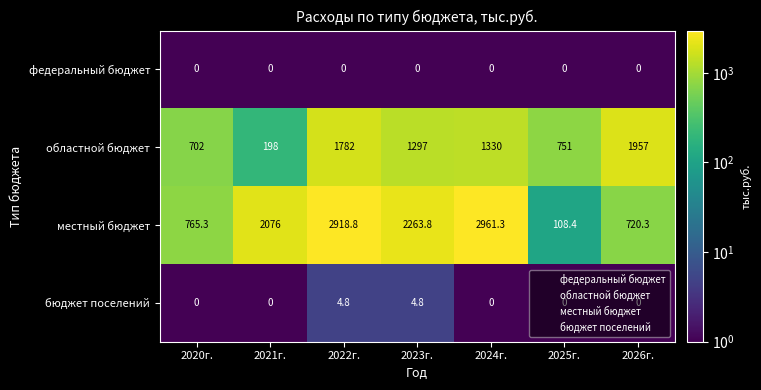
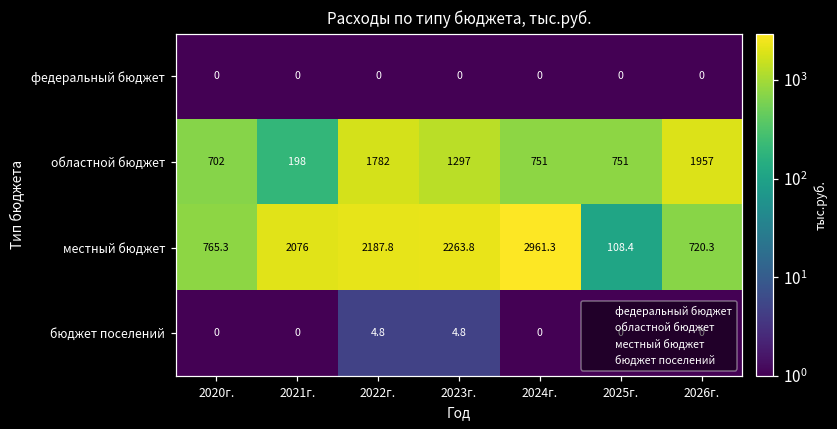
  {
    "федеральный бюджет": {
      "2020г.": 0,
      "2021г.": 0,
      "2022г.": 0,
      "2023г.": 0,
      "2024г.": 0,
      "2025г.": 0,
      "2026г.": 0
    },
    "областной бюджет": {
      "2020г.": 702,
      "2021г.": 198,
      "2022г.": 1782,
      "2023г.": 1297,
-     "2024г.": 1330,
+     "2024г.": 751,
      "2025г.": 751,
      "2026г.": 1957
    },
    "местный бюджет": {
      "2020г.": 765.3,
      "2021г.": 2076,
-     "2022г.": 2918.8,
+     "2022г.": 2187.8,
      "2023г.": 2263.8,
      "2024г.": 2961.3,
      "2025г.": 108.4,
      "2026г.": 720.3
    },
    "бюджет поселений": {
      "2020г.": 0,
      "2021г.": 0,
      "2022г.": 4.8,
      "2023г.": 4.8,
      "2024г.": 0
    }
  }
